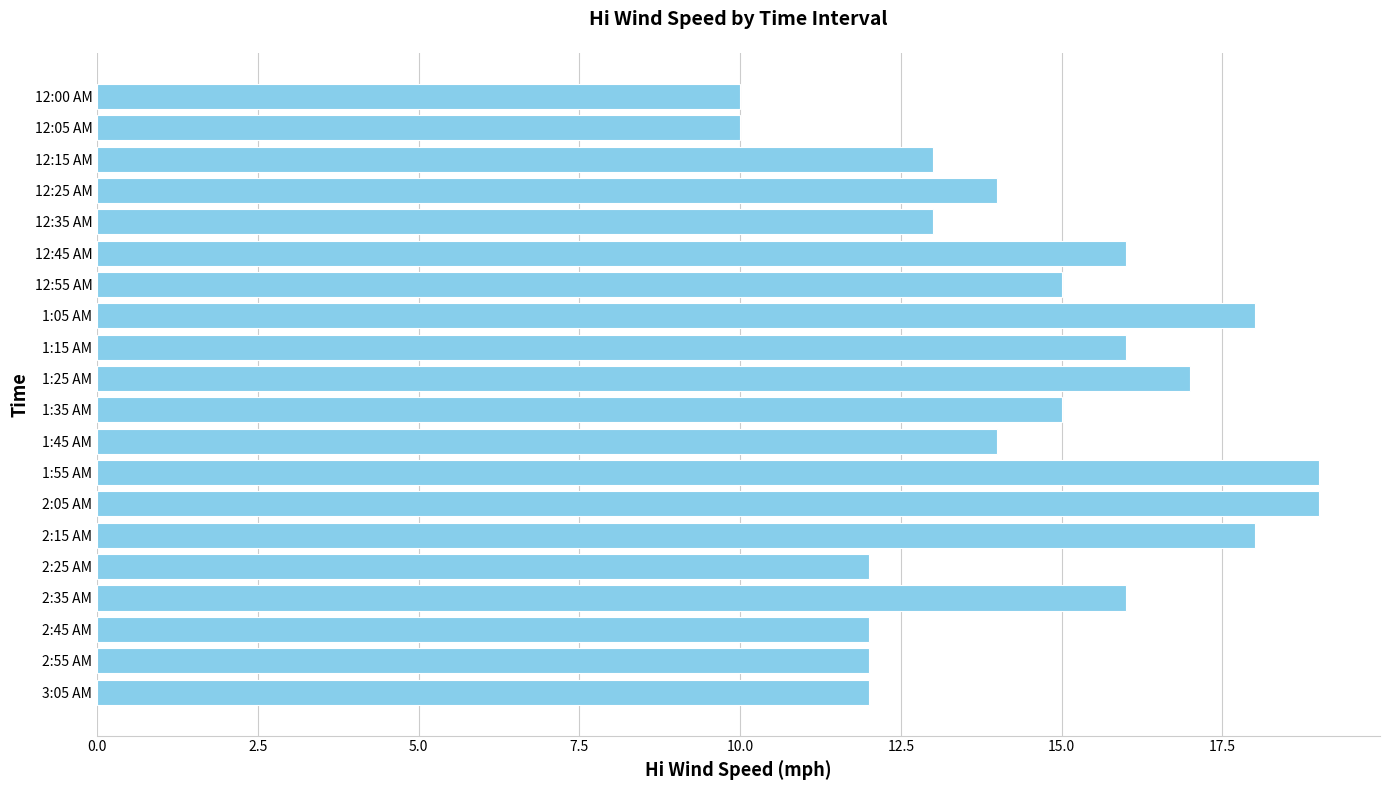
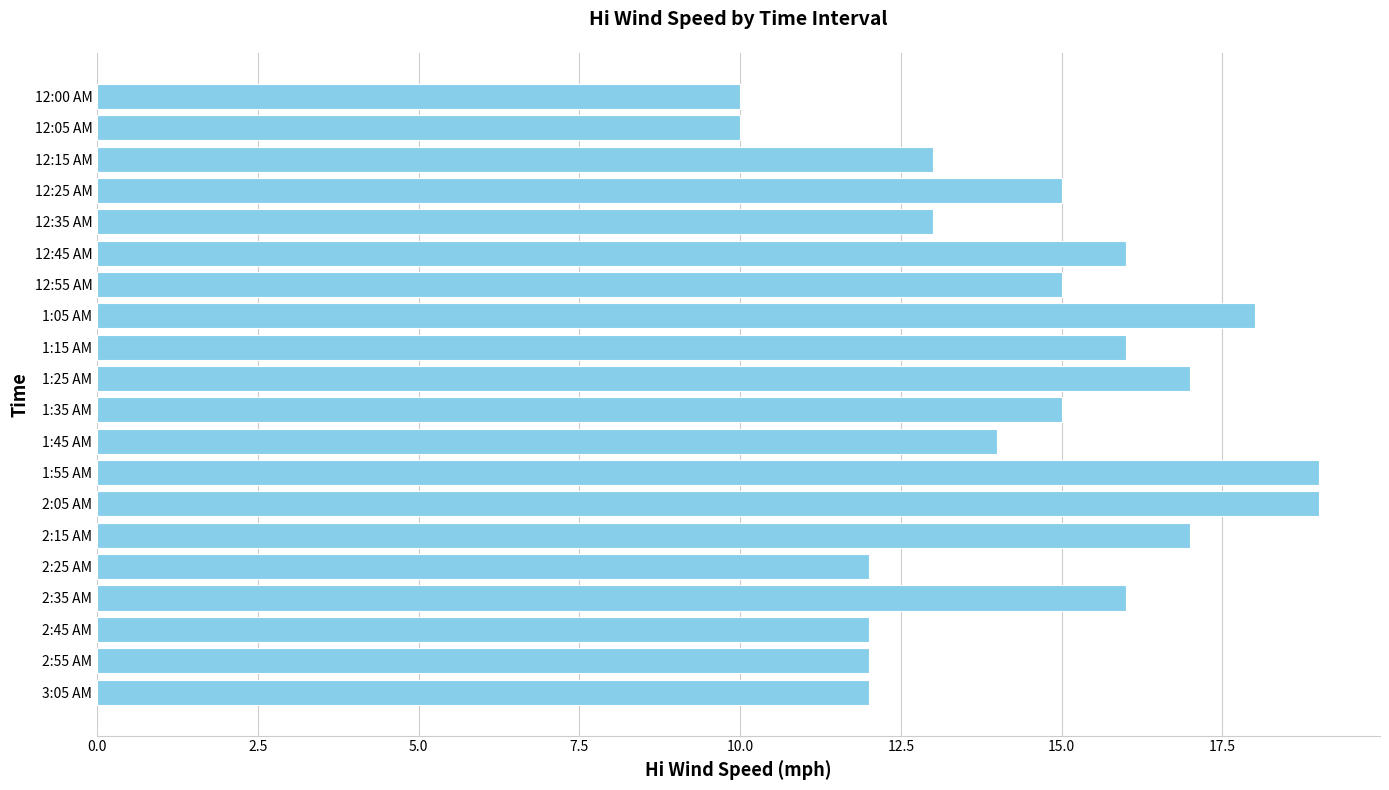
  {
    "12:00 AM": 10,
    "12:05 AM": 10,
    "12:15 AM": 13,
-   "12:25 AM": 14,
+   "12:25 AM": 15,
    "12:35 AM": 13,
    "12:45 AM": 16,
    "12:55 AM": 15,
    "1:05 AM": 18,
    "1:15 AM": 16,
    "1:25 AM": 17,
    "1:35 AM": 15,
    "1:45 AM": 14,
    "1:55 AM": 19,
    "2:05 AM": 19,
-   "2:15 AM": 18,
+   "2:15 AM": 17,
    "2:25 AM": 12,
    "2:35 AM": 16,
    "2:45 AM": 12,
    "2:55 AM": 12,
    "3:05 AM": 12
  }
